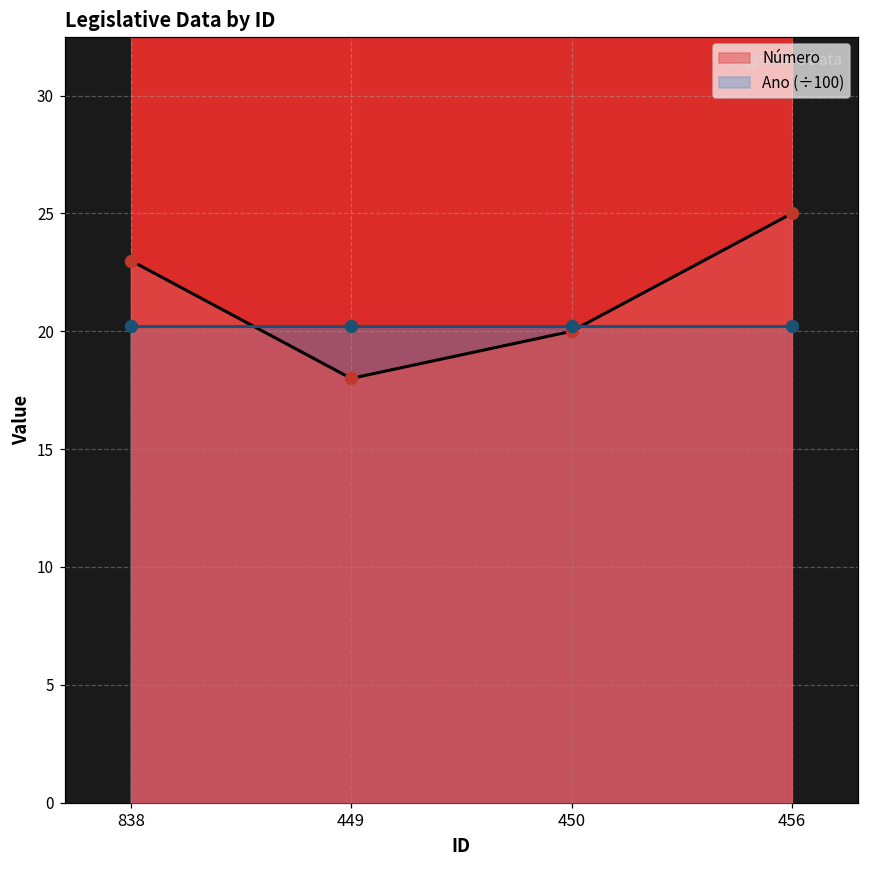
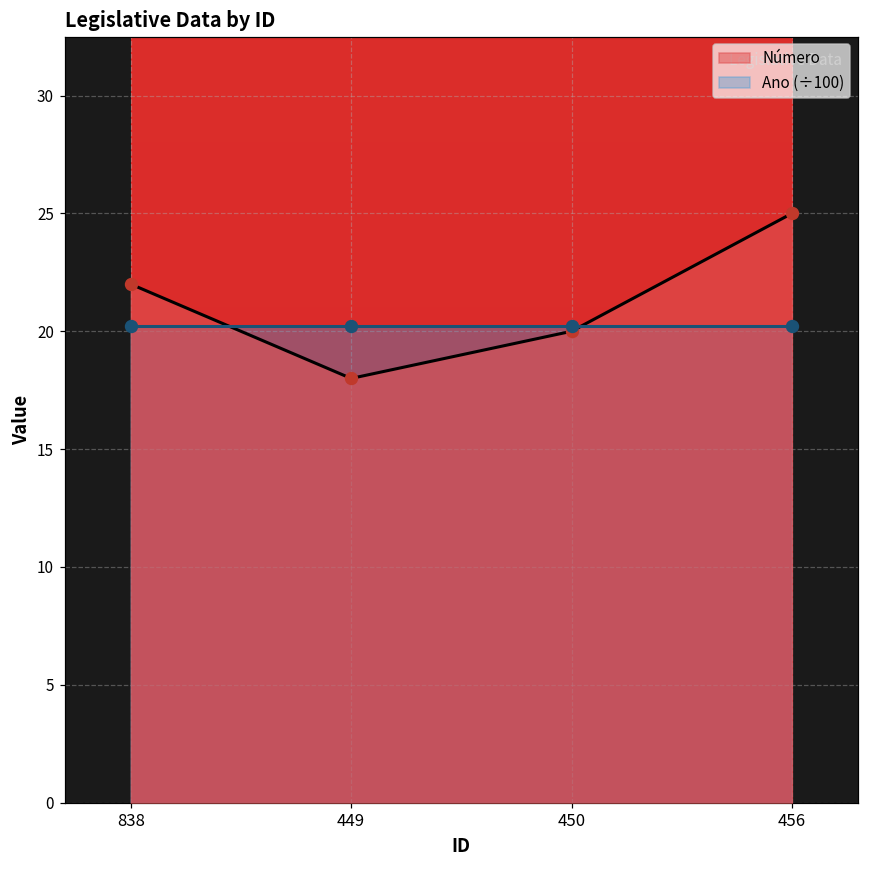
  {
    "Número": {
-     "838": 23,
+     "838": 22,
      "449": 18,
      "450": 20,
      "456": 25
    },
    "Ano (÷100)": {
      "838": 20.2,
      "449": 20.2,
      "450": 20.2,
      "456": 20.2
    }
  }
